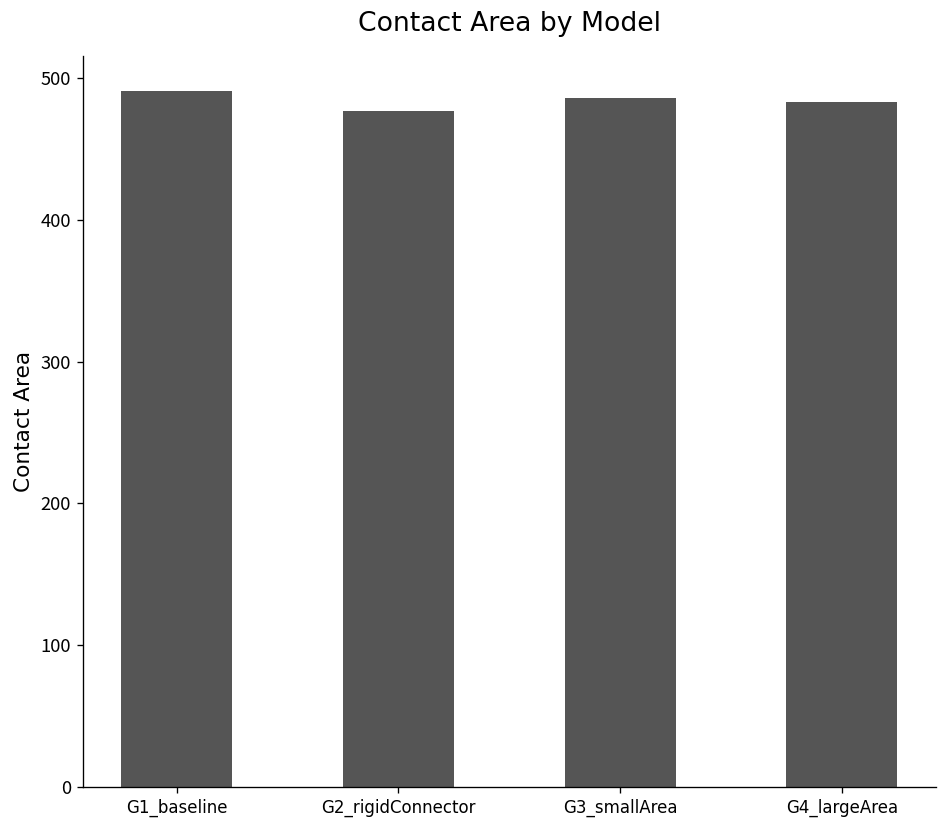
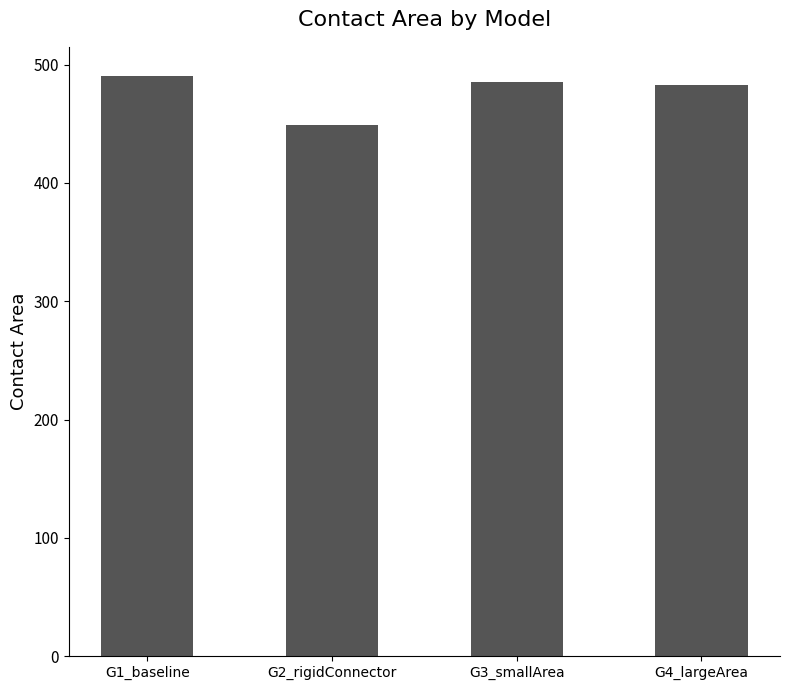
  {
    "G1_baseline": 491,
-   "G2_rigidConnector": 476,
+   "G2_rigidConnector": 449,
    "G3_smallArea": 485,
    "G4_largeArea": 483
  }
